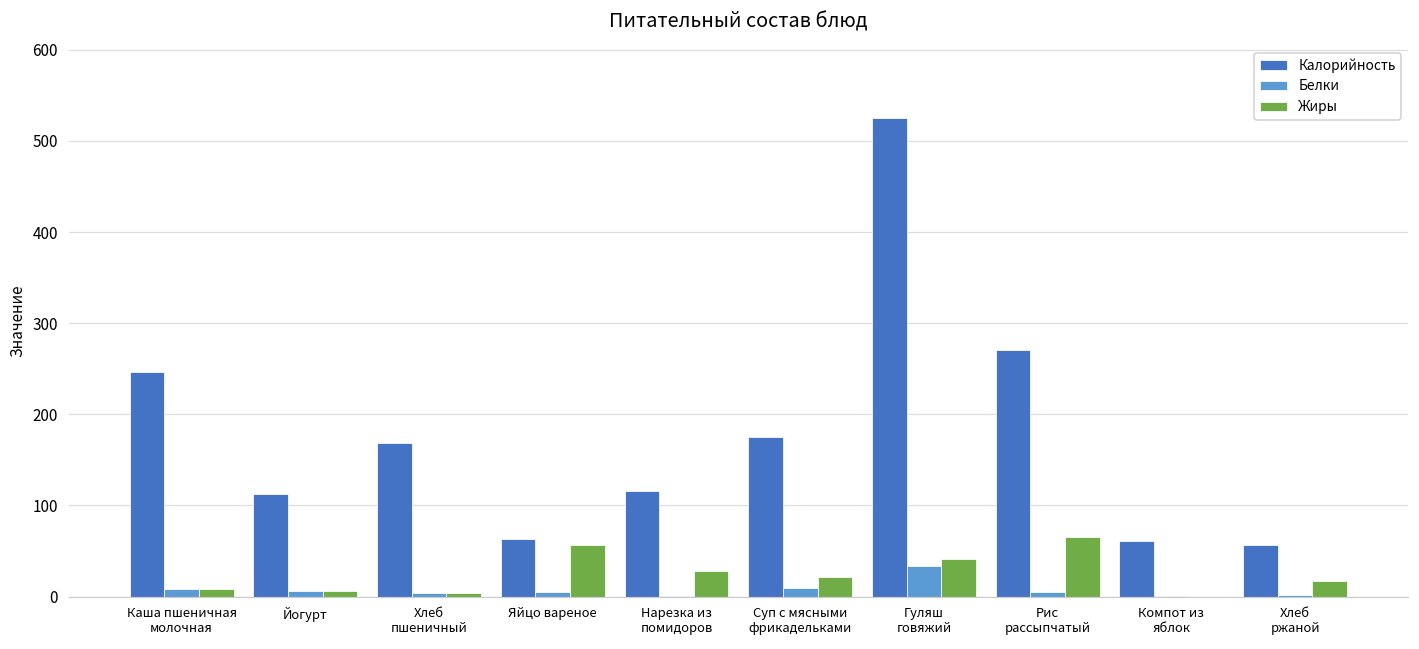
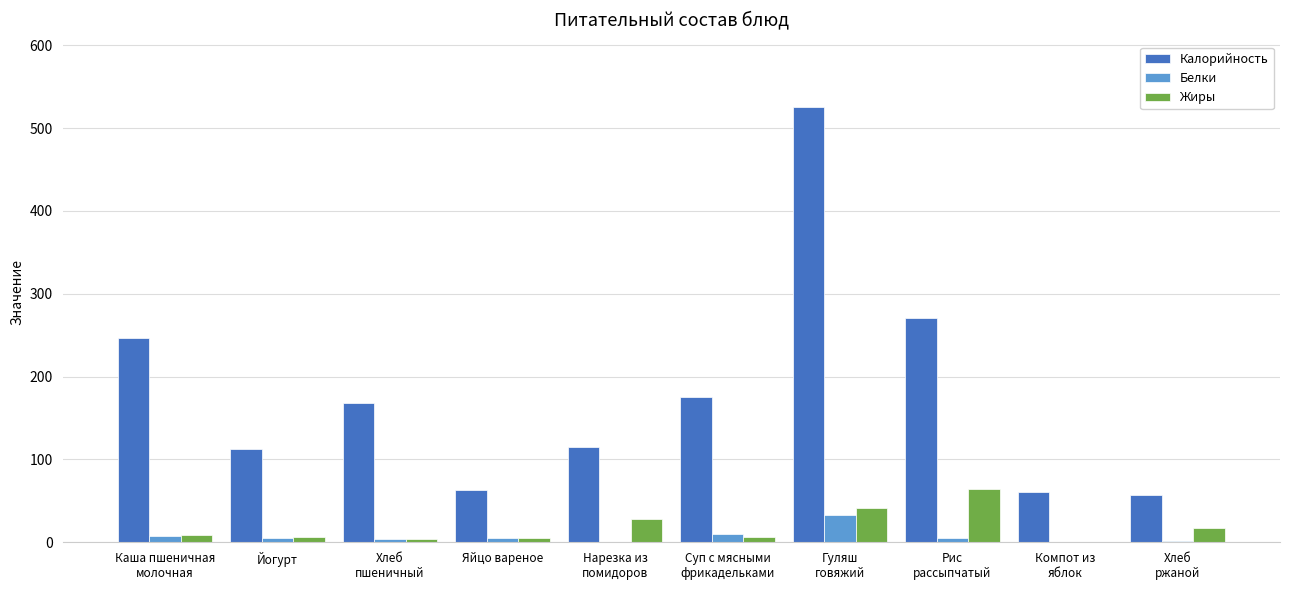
  {
    "Жиры": {
      "Каша пшеничная молочная": 10,
      "Йогурт": 10,
      "Хлеб пшеничный": 0,
-     "Яйцо вареное": 60,
+     "Яйцо вареное": 0,
      "Нарезка из помидоров": 30,
-     "Суп с мясными фрикадельками": 20,
+     "Суп с мясными фрикадельками": 10,
      "Гуляш говяжий": 40,
      "Рис рассыпчатый": 60,
      "Компот из яблок": 0,
      "Хлеб ржаной": 20
    }
  }
